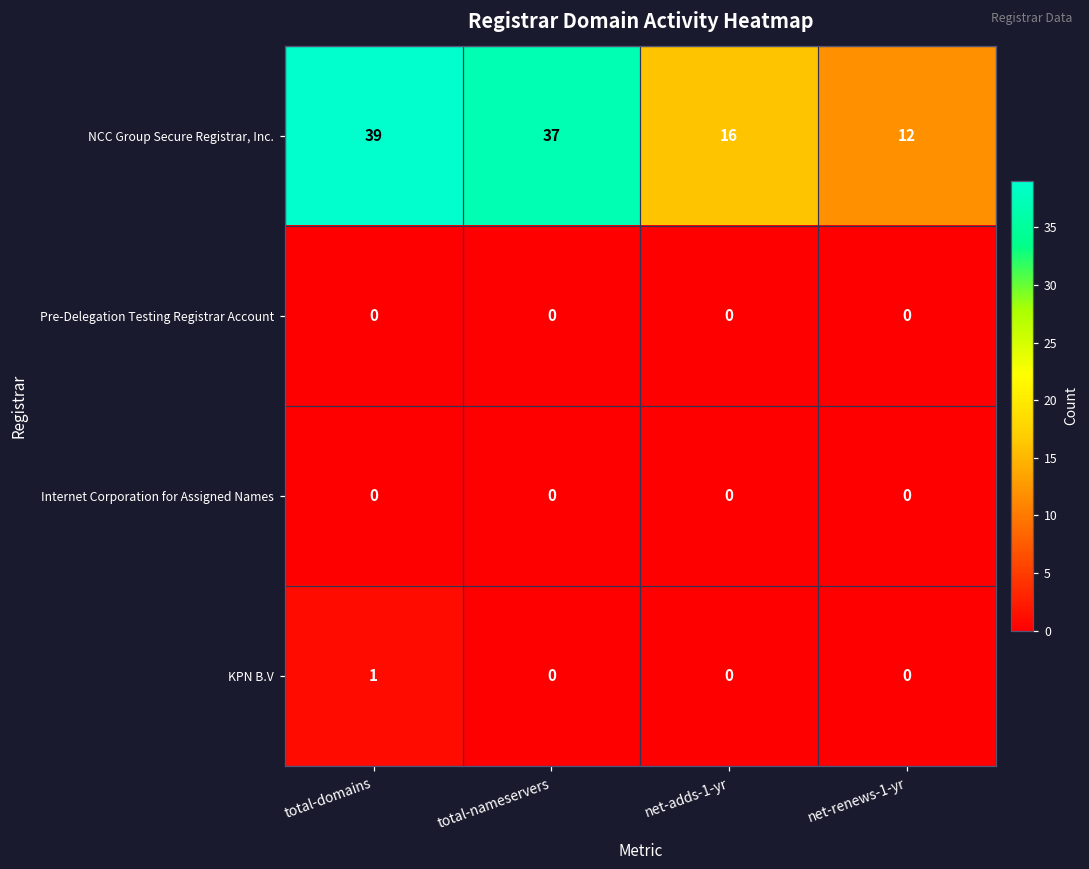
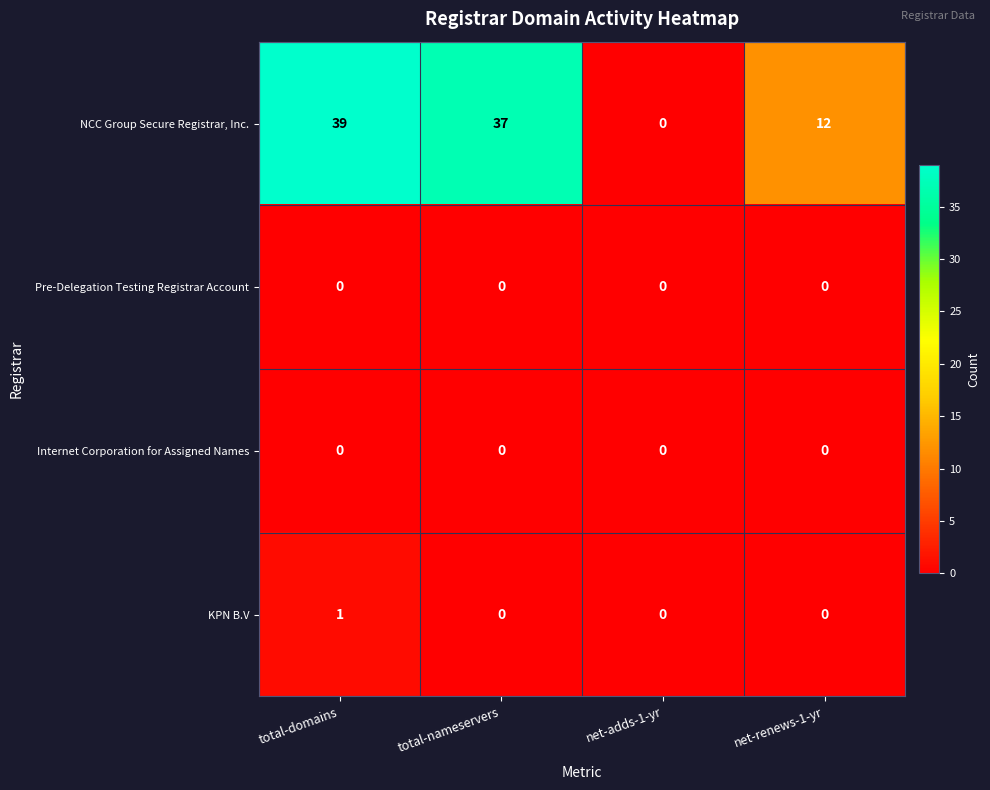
  {
    "NCC Group Secure Registrar, Inc.": {
      "total-domains": 39,
      "total-nameservers": 37,
-     "net-adds-1-yr": 16,
+     "net-adds-1-yr": 0,
      "net-renews-1-yr": 12
    },
    "Pre-Delegation Testing Registrar Account": {
      "total-domains": 0,
      "total-nameservers": 0,
      "net-adds-1-yr": 0,
      "net-renews-1-yr": 0
    },
    "Internet Corporation for Assigned Names": {
      "total-domains": 0,
      "total-nameservers": 0,
      "net-adds-1-yr": 0,
      "net-renews-1-yr": 0
    },
    "KPN B.V": {
      "total-domains": 1,
      "total-nameservers": 0,
      "net-adds-1-yr": 0,
      "net-renews-1-yr": 0
    }
  }
